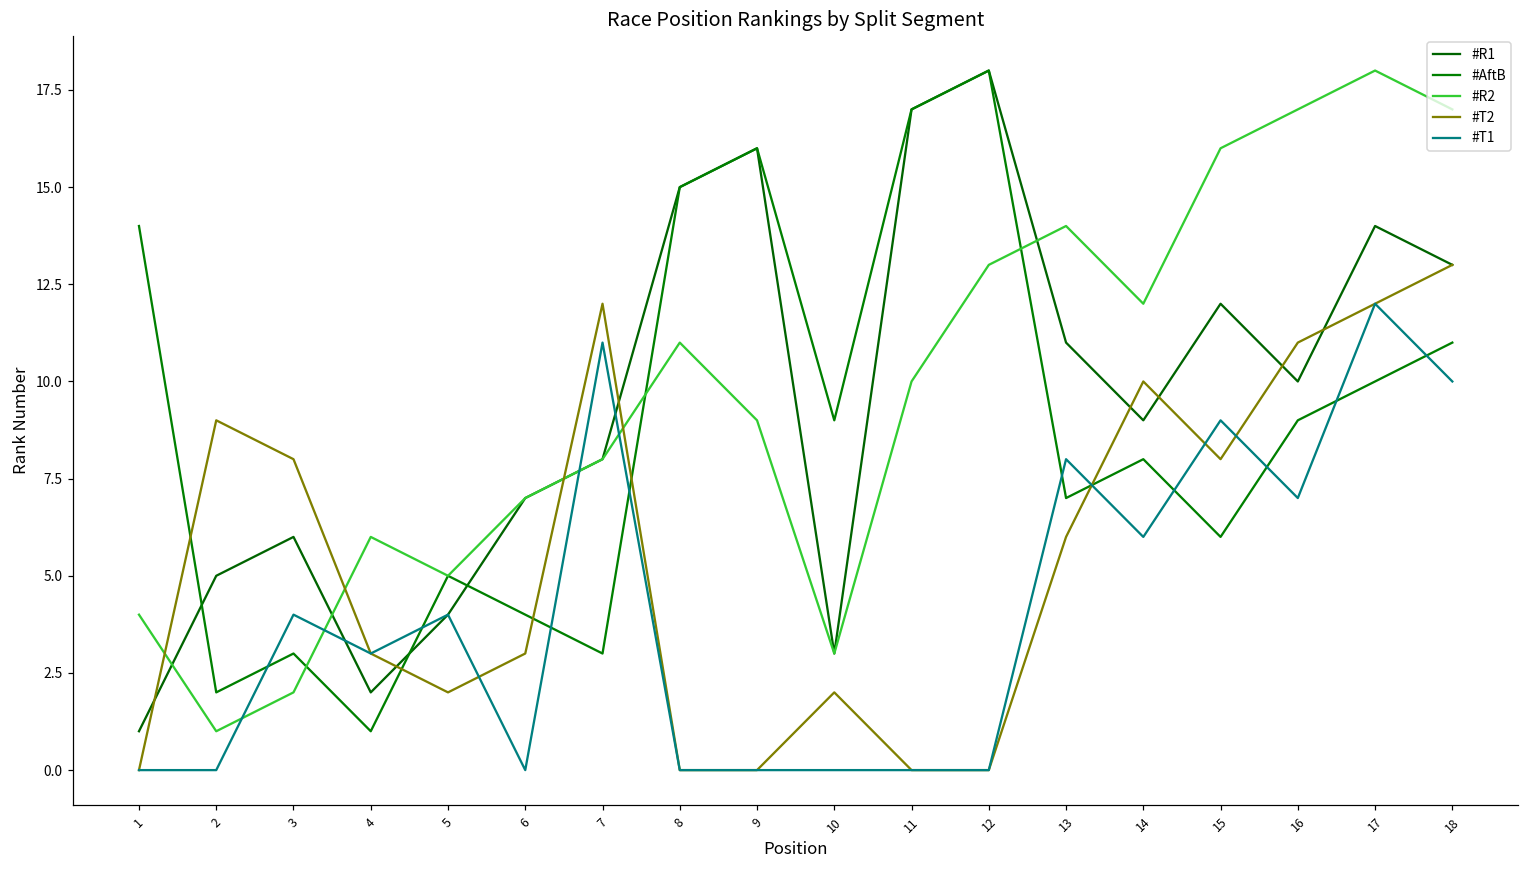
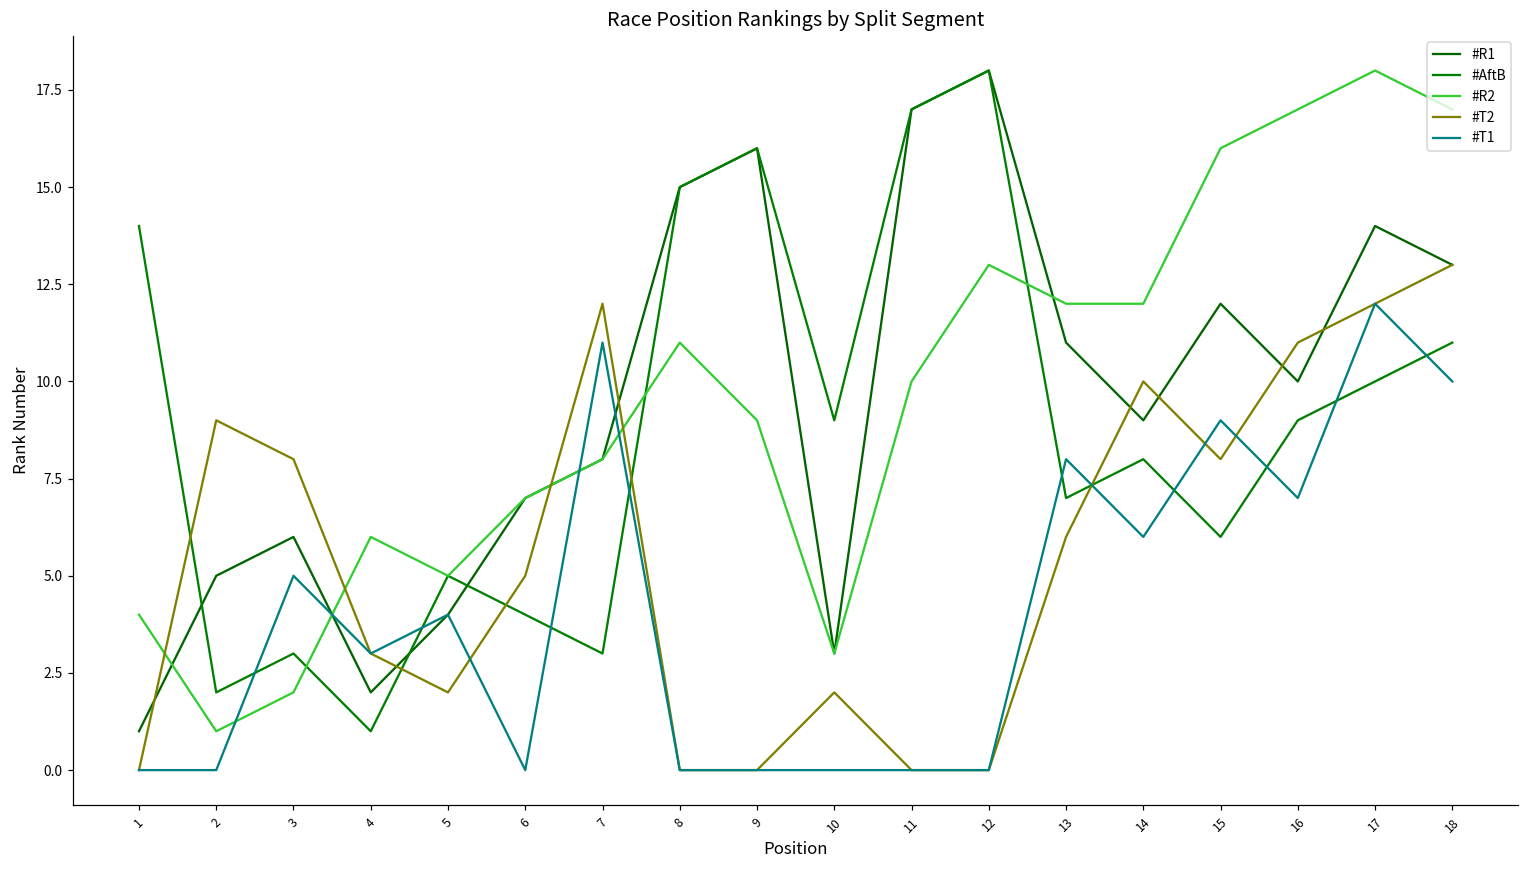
  {
    "#R2": {
      "1": 4,
      "2": 1,
      "3": 2,
      "4": 6,
      "8": 11,
      "9": 9,
      "11": 10,
      "12": 13,
-     "13": 14,
+     "13": 12,
      "14": 12,
      "15": 16,
      "16": 17,
      "17": 18
    },
    "#T2": {
      "2": 9,
      "3": 8,
      "5": 2,
-     "6": 3,
+     "6": 5,
      "7": 12,
      "10": 2,
      "13": 6,
      "14": 10,
      "15": 8,
      "16": 11
    },
    "#T1": {
      "2": 0,
-     "3": 4,
+     "3": 5,
      "6": 0,
      "7": 11,
      "10": 0,
      "13": 8,
      "14": 6,
      "15": 9,
      "16": 7,
      "18": 10
    }
  }
